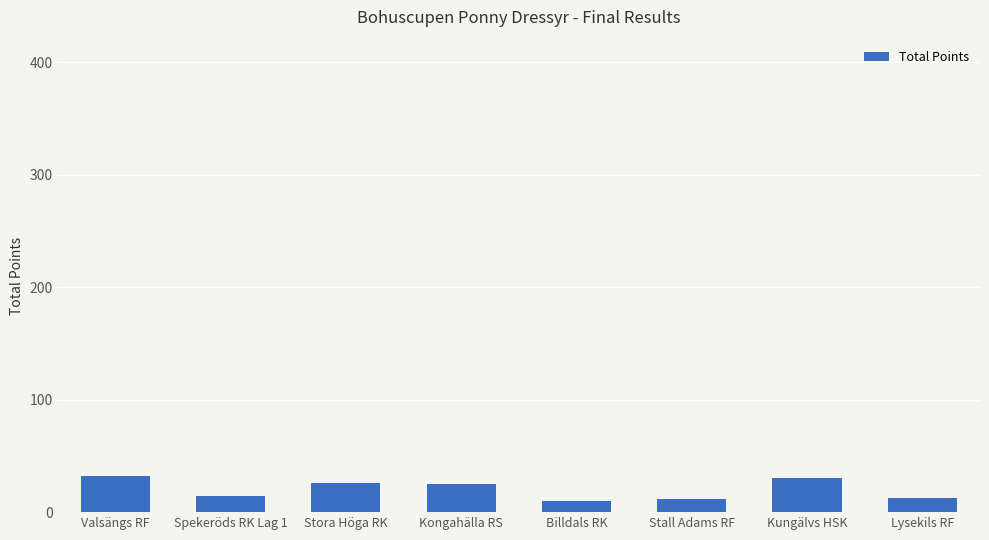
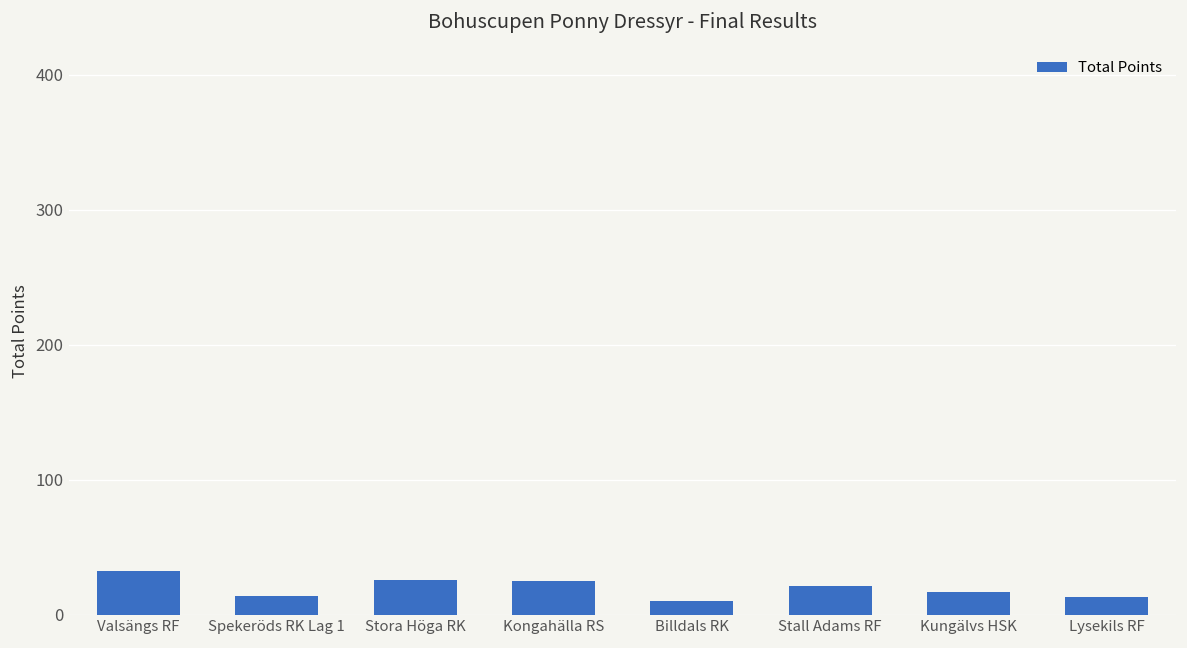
  {
    "Valsängs RF": 32,
    "Spekeröds RK Lag 1": 14,
    "Stora Höga RK": 26,
    "Kongahälla RS": 25,
    "Billdals RK": 10,
-   "Stall Adams RF": 12,
-   "Kungälvs HSK": 30,
+   "Stall Adams RF": 21,
+   "Kungälvs HSK": 17,
    "Lysekils RF": 13
  }
